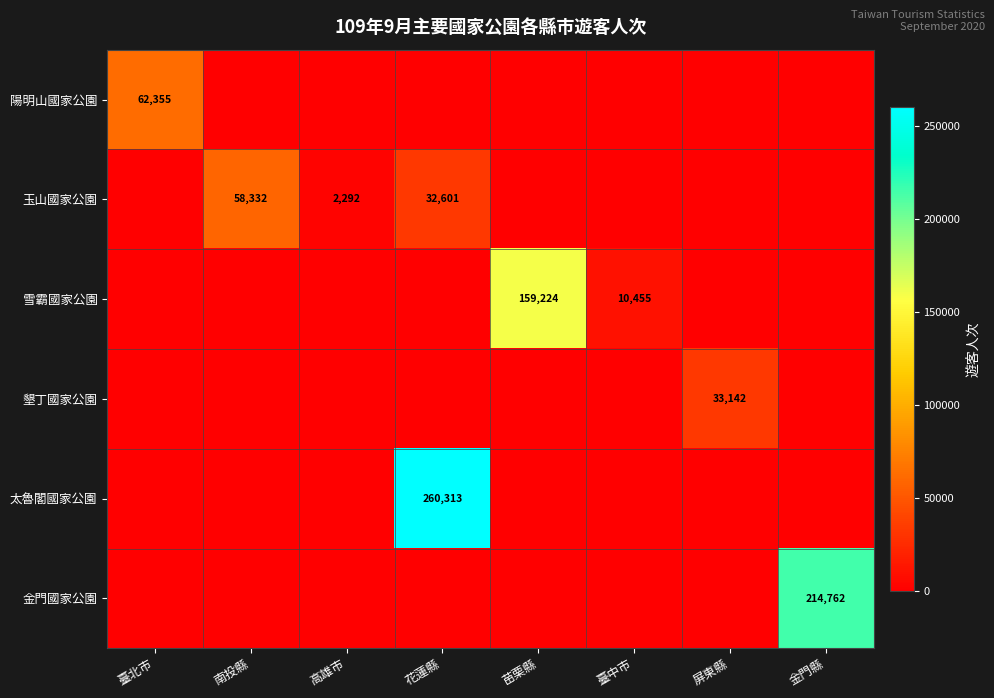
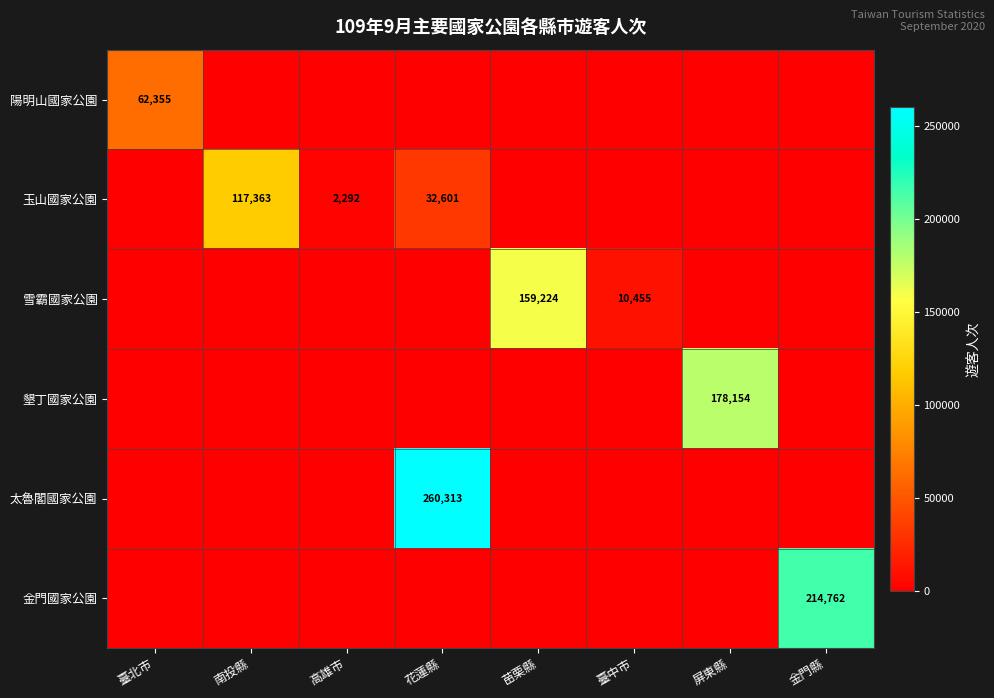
  {
    "陽明山國家公園": {
      "臺北市": "62,355"
    },
    "玉山國家公園": {
-     "南投縣": "58,332",
+     "南投縣": "117,363",
      "高雄市": "2,292",
      "花蓮縣": "32,601"
    },
    "雪霸國家公園": {
      "苗栗縣": "159,224",
      "臺中市": "10,455"
    },
    "墾丁國家公園": {
-     "屏東縣": "33,142"
+     "屏東縣": "178,154"
    },
    "太魯閣國家公園": {
      "花蓮縣": "260,313"
    },
    "金門國家公園": {
      "金門縣": "214,762"
    }
  }
